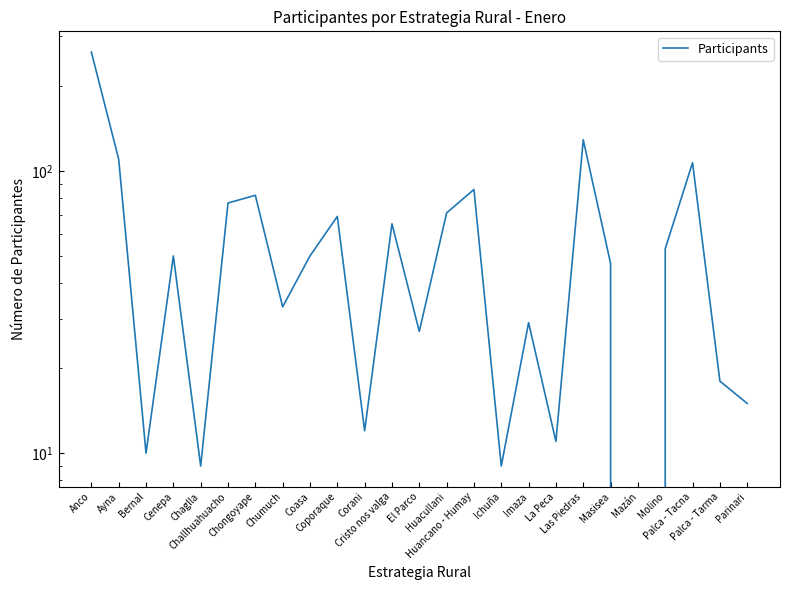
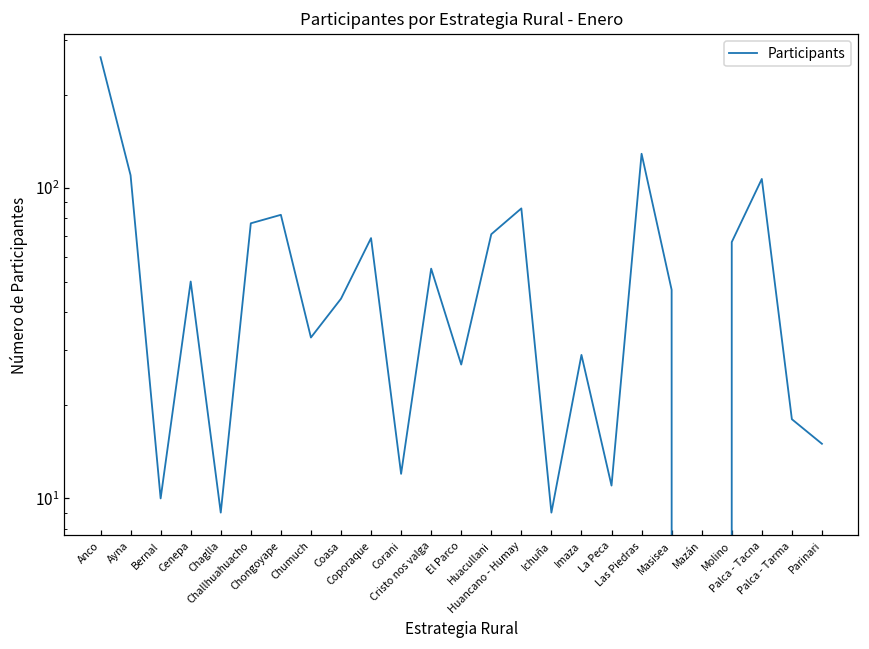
  {
    "Anco": 260,
    "Ayna": 110,
    "Bernal": 10,
    "Cenepa": 50,
    "Chaglla": 9,
    "Challhuahuacho": 77,
    "Chongoyape": 82,
    "Chumuch": 33,
-   "Coasa": 50,
+   "Coasa": 44,
    "Coporaque": 69,
    "Corani": 12,
-   "Cristo nos valga": 65,
+   "Cristo nos valga": 55,
    "El Parco": 27,
    "Huacullani": 71,
    "Huancano - Humay": 86,
    "Ichuña": 9,
    "Imaza": 29,
    "La Peca": 11,
    "Las Piedras": 130,
    "Masisea": 47,
-   "Molino": 53,
+   "Molino": 67,
    "Palca - Tacna": 107,
    "Palca - Tarma": 18,
    "Parinari": 15
  }
